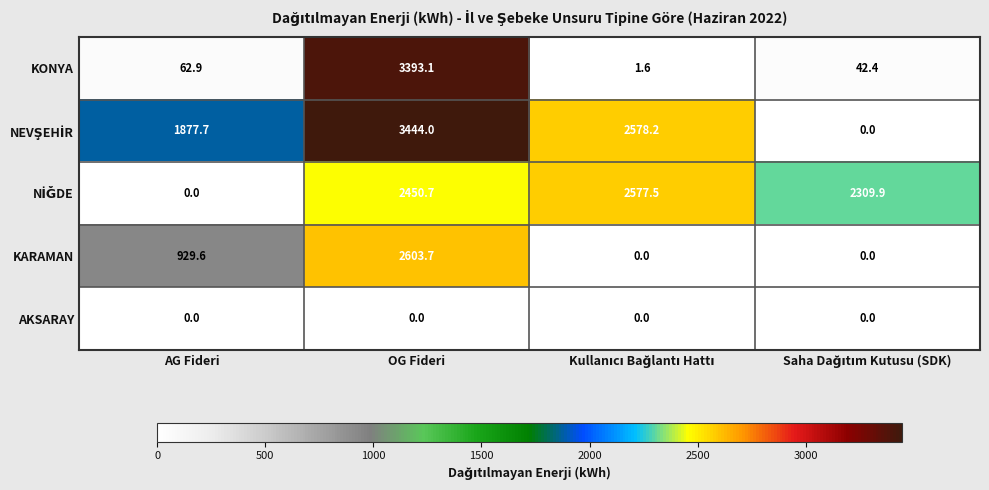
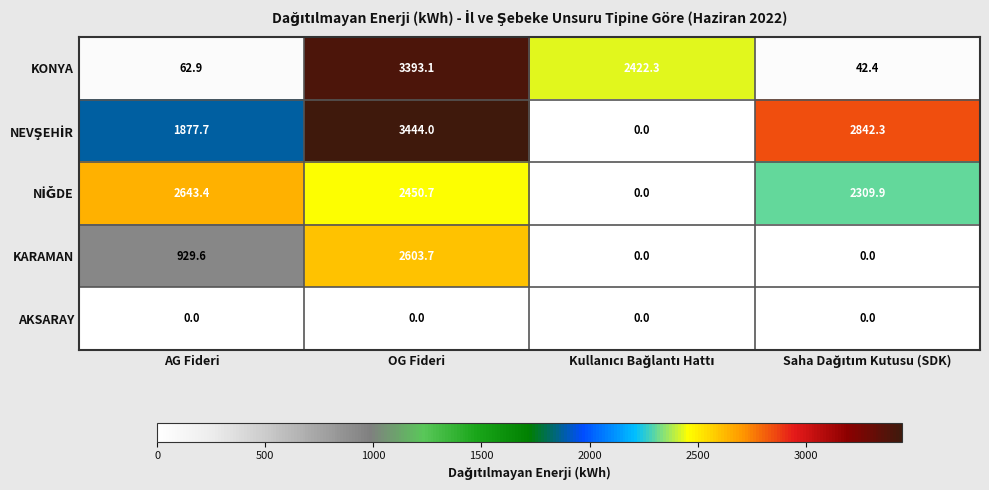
  {
    "KONYA": {
      "AG Fideri": 62.9,
      "OG Fideri": 3393.1,
-     "Kullanıcı Bağlantı Hattı": 1.6,
+     "Kullanıcı Bağlantı Hattı": 2422.3,
      "Saha Dağıtım Kutusu (SDK)": 42.4
    },
    "NEVŞEHİR": {
      "AG Fideri": 1877.7,
      "OG Fideri": 3444.0,
-     "Kullanıcı Bağlantı Hattı": 2578.2,
-     "Saha Dağıtım Kutusu (SDK)": 0.0
+     "Kullanıcı Bağlantı Hattı": 0.0,
+     "Saha Dağıtım Kutusu (SDK)": 2842.3
    },
    "NİĞDE": {
-     "AG Fideri": 0.0,
+     "AG Fideri": 2643.4,
      "OG Fideri": 2450.7,
-     "Kullanıcı Bağlantı Hattı": 2577.5,
+     "Kullanıcı Bağlantı Hattı": 0.0,
      "Saha Dağıtım Kutusu (SDK)": 2309.9
    },
    "KARAMAN": {
      "AG Fideri": 929.6,
      "OG Fideri": 2603.7,
      "Kullanıcı Bağlantı Hattı": 0.0,
      "Saha Dağıtım Kutusu (SDK)": 0.0
    },
    "AKSARAY": {
      "AG Fideri": 0.0,
      "OG Fideri": 0.0,
      "Kullanıcı Bağlantı Hattı": 0.0,
      "Saha Dağıtım Kutusu (SDK)": 0.0
    }
  }
